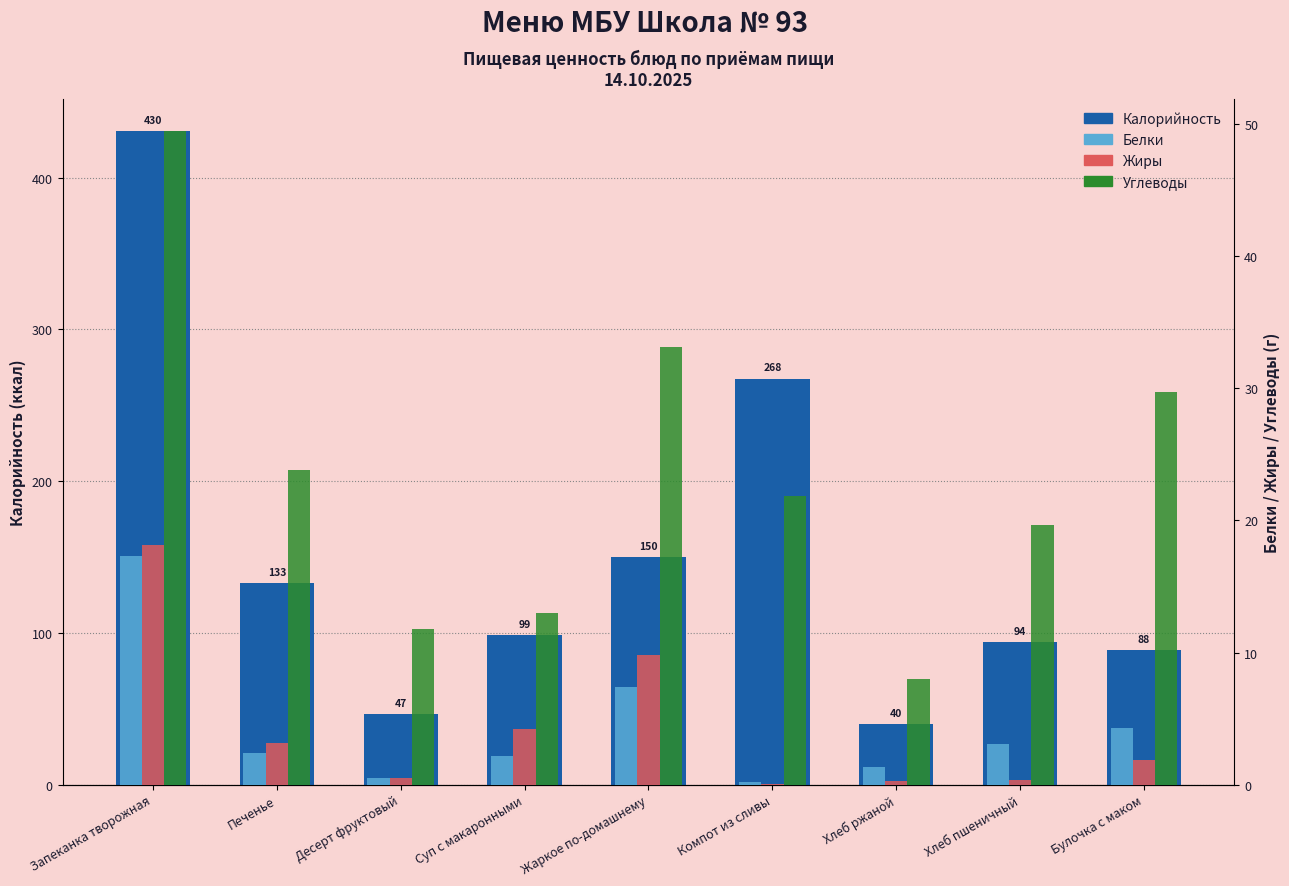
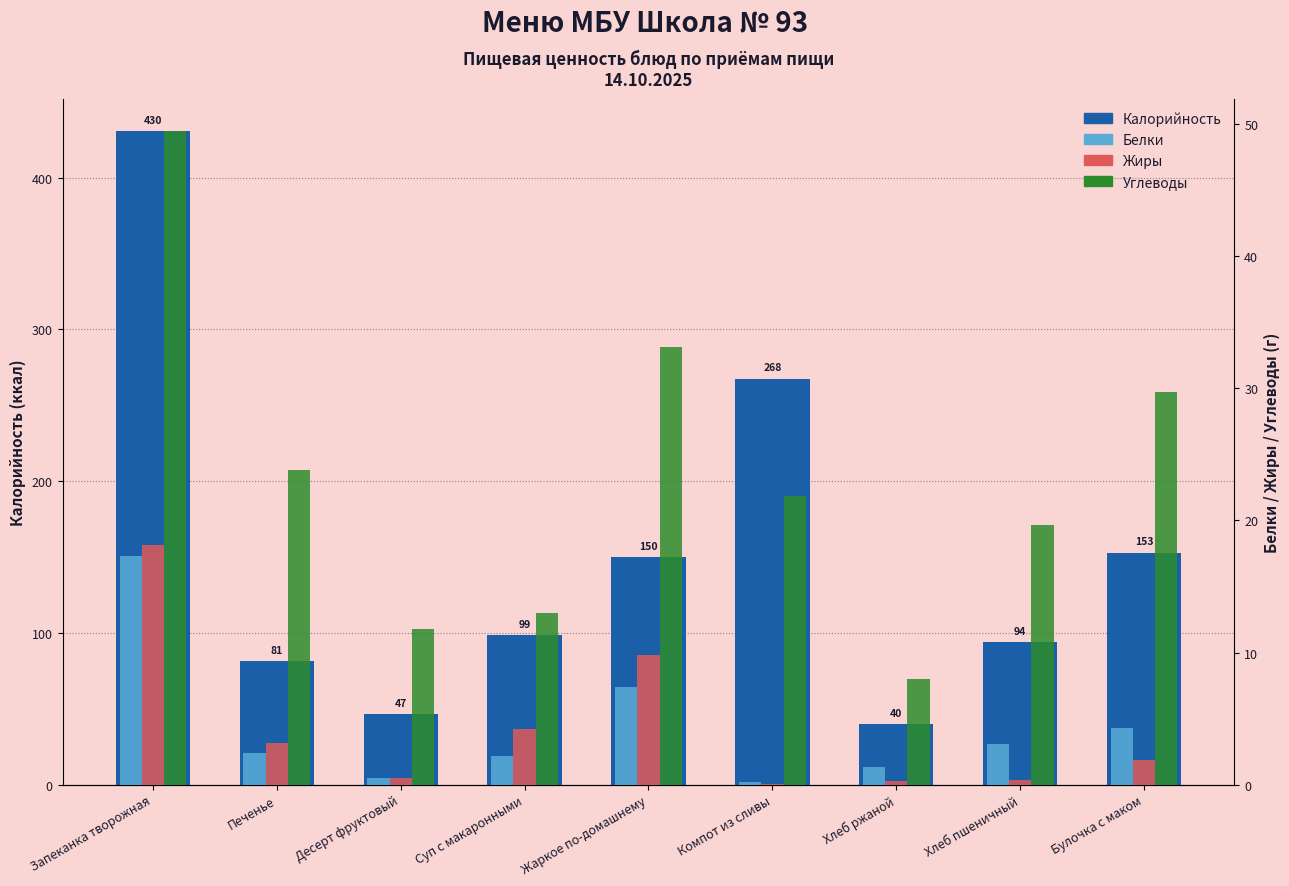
  {
    "Калорийность": {
      "Запеканка творожная": 430,
-     "Печенье": 133,
+     "Печенье": 81,
      "Десерт фруктовый": 47,
      "Суп с макаронными": 99,
      "Жаркое по-домашнему": 150,
      "Компот из сливы": 268,
      "Хлеб ржаной": 40,
      "Хлеб пшеничный": 94,
-     "Булочка с маком": 88
+     "Булочка с маком": 153
    }
  }
